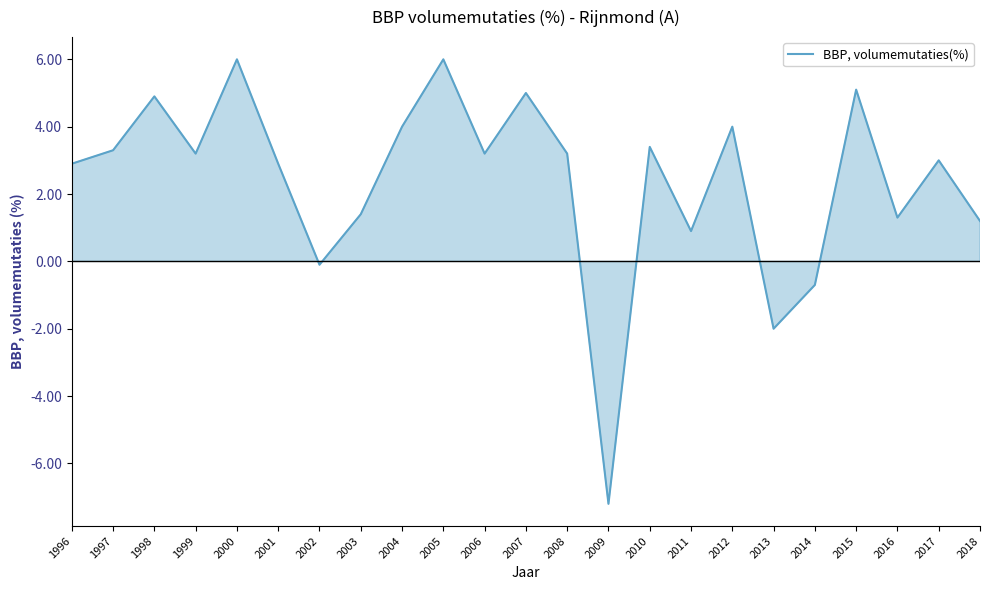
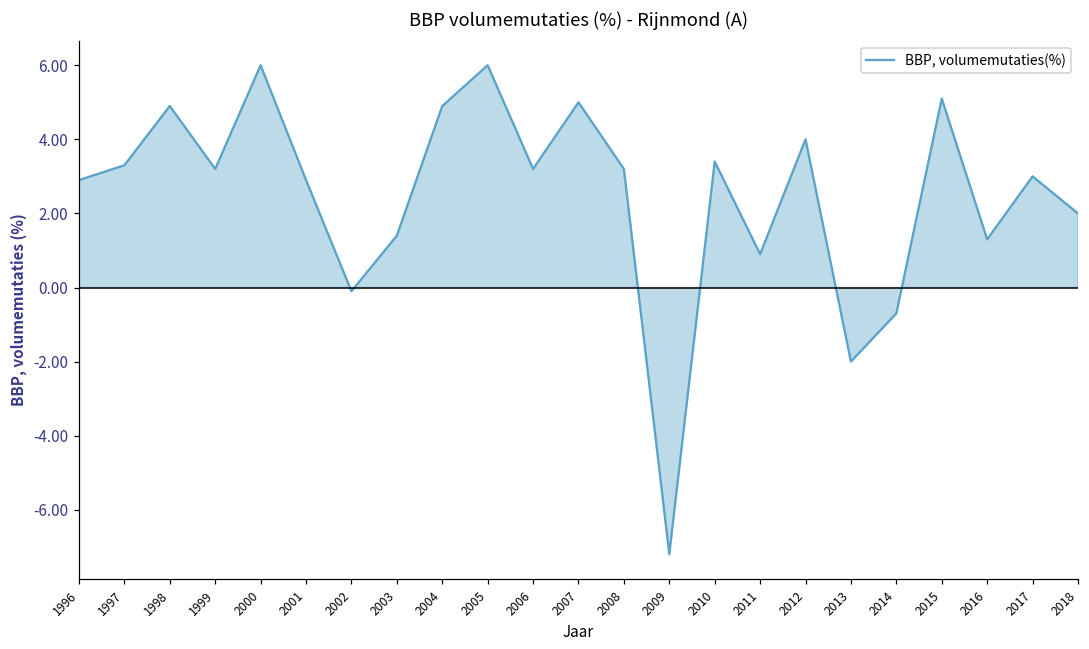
  {
    "1996": 2.9,
    "1997": 3.3,
    "1998": 4.9,
    "1999": 3.2,
    "2000": 6.0,
    "2001": 2.9,
    "2002": -0.1,
    "2003": 1.4,
-   "2004": 4.0,
+   "2004": 4.9,
    "2005": 6.0,
    "2006": 3.2,
    "2007": 5.0,
    "2008": 3.2,
    "2009": -7.2,
    "2010": 3.4,
    "2011": 0.9,
    "2012": 4.0,
    "2013": -2.0,
    "2014": -0.7,
    "2015": 5.1,
    "2016": 1.3,
    "2017": 3.0,
-   "2018": 1.2
+   "2018": 2.0
  }
